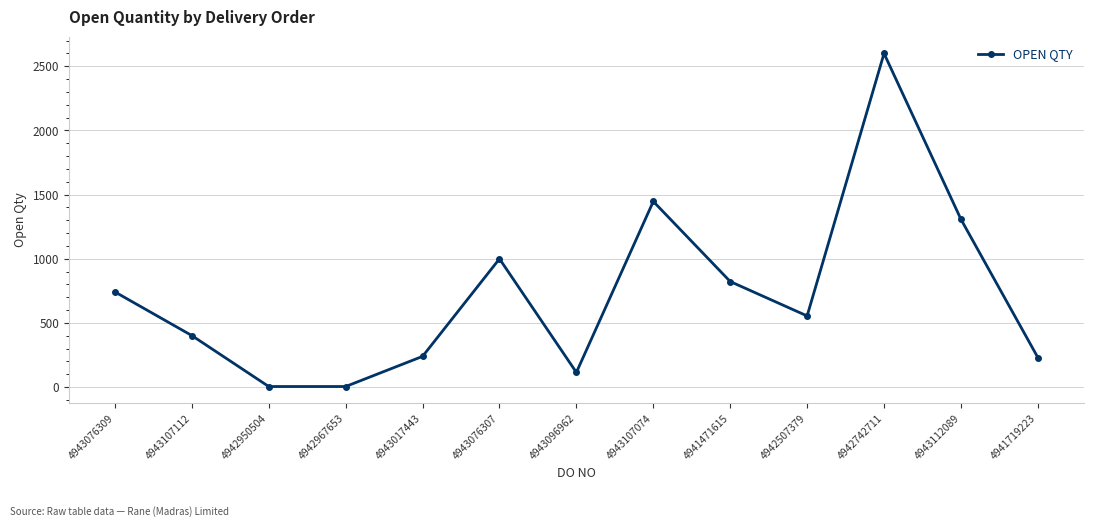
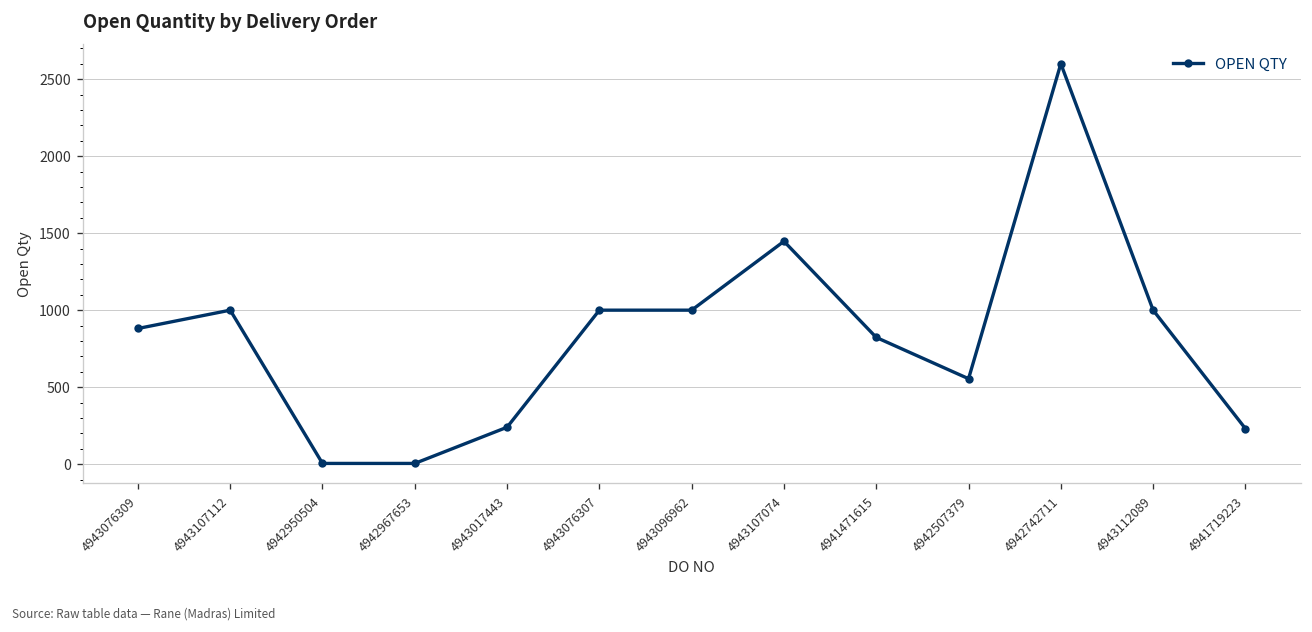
  {
-   "4943076309": 740,
-   "4943107112": 400,
+   "4943076309": 880,
+   "4943107112": 1000,
    "4942950504": 10,
    "4942967653": 10,
    "4943017443": 240,
    "4943076307": 1000,
-   "4943096962": 120,
+   "4943096962": 1000,
    "4943107074": 1450,
    "4941471615": 820,
    "4942507379": 560,
    "4942742711": 2600,
-   "4943112089": 1310,
+   "4943112089": 1000,
    "4941719223": 230
  }
